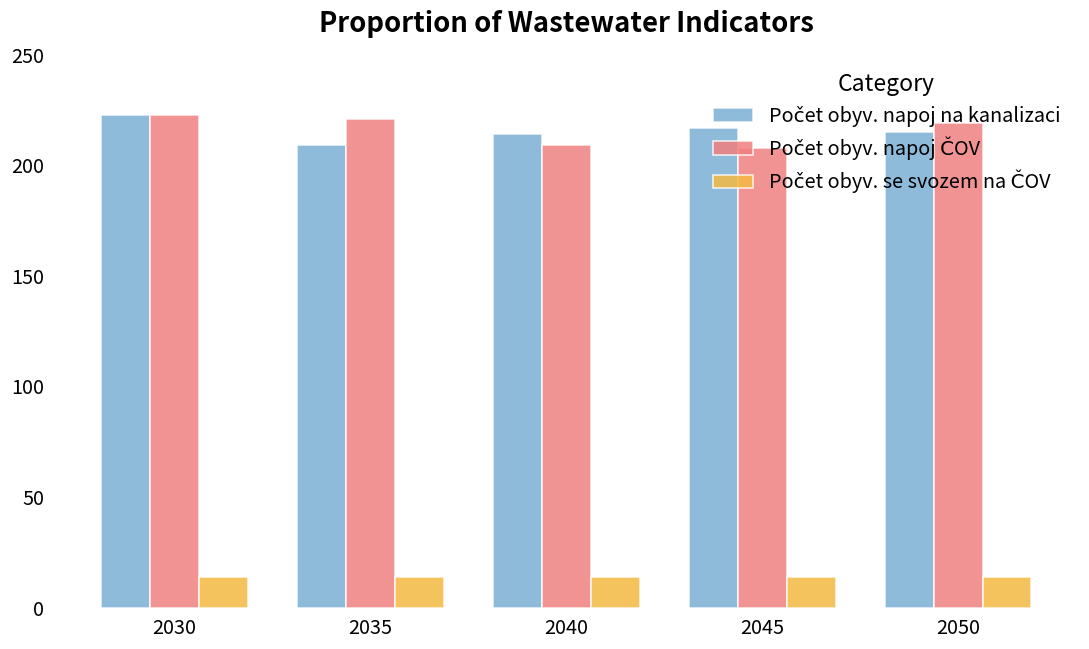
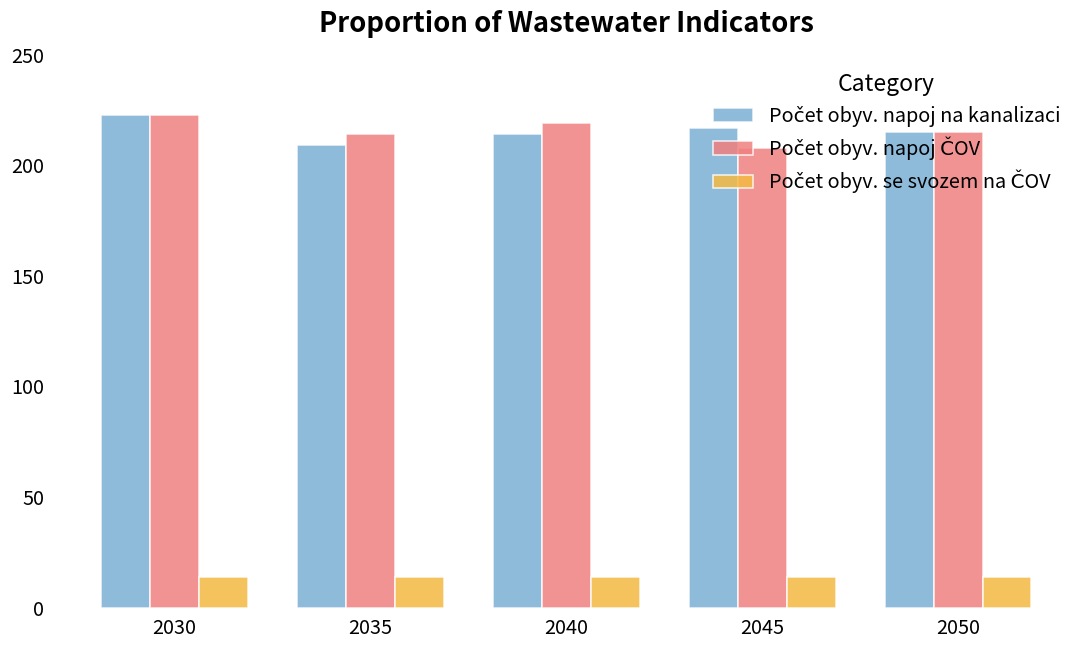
  {
    "Počet obyv. napoj na kanalizaci": {
      "2030": 223,
      "2035": 209,
      "2040": 214,
      "2045": 217,
      "2050": 215
    },
    "Počet obyv. napoj ČOV": {
      "2030": 223,
-     "2035": 221,
-     "2040": 209,
+     "2035": 214,
+     "2040": 219,
      "2045": 208,
-     "2050": 219
+     "2050": 215
    },
    "Počet obyv. se svozem na ČOV": {
      "2030": 14,
      "2035": 14,
      "2040": 14,
      "2045": 14,
      "2050": 14
    }
  }
